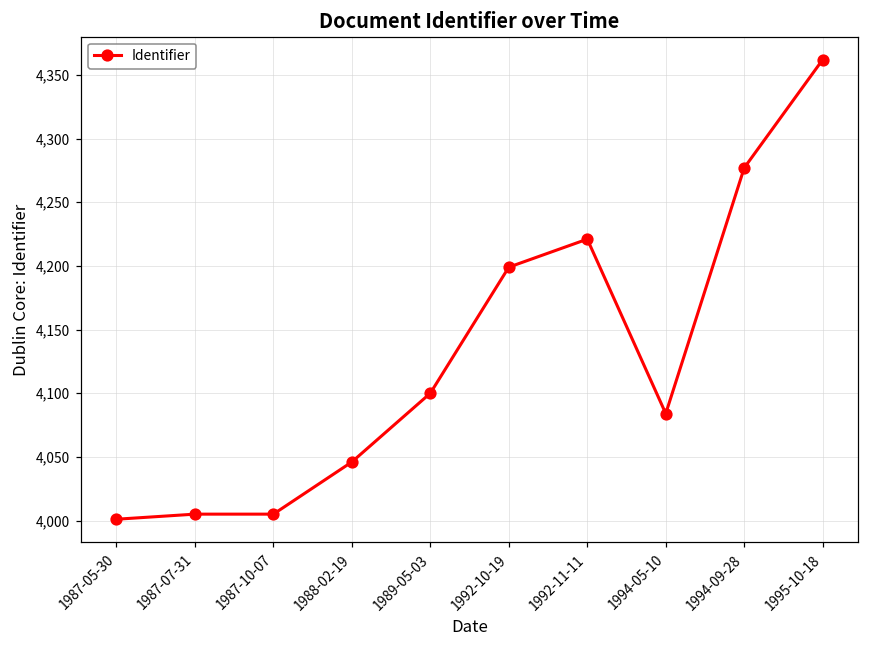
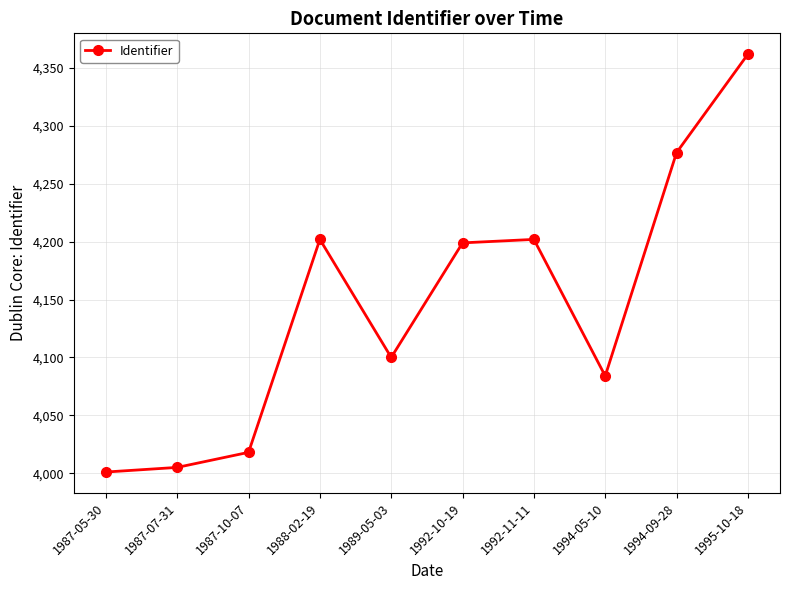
  {
    "1987-05-30": "4,001",
    "1987-07-31": "4,005",
-   "1987-10-07": "4,005",
-   "1988-02-19": "4,046",
+   "1987-10-07": "4,018",
+   "1988-02-19": "4,202",
    "1989-05-03": "4,100",
    "1992-10-19": "4,199",
-   "1992-11-11": "4,221",
+   "1992-11-11": "4,202",
    "1994-05-10": "4,084",
    "1994-09-28": "4,277",
    "1995-10-18": "4,362"
  }
